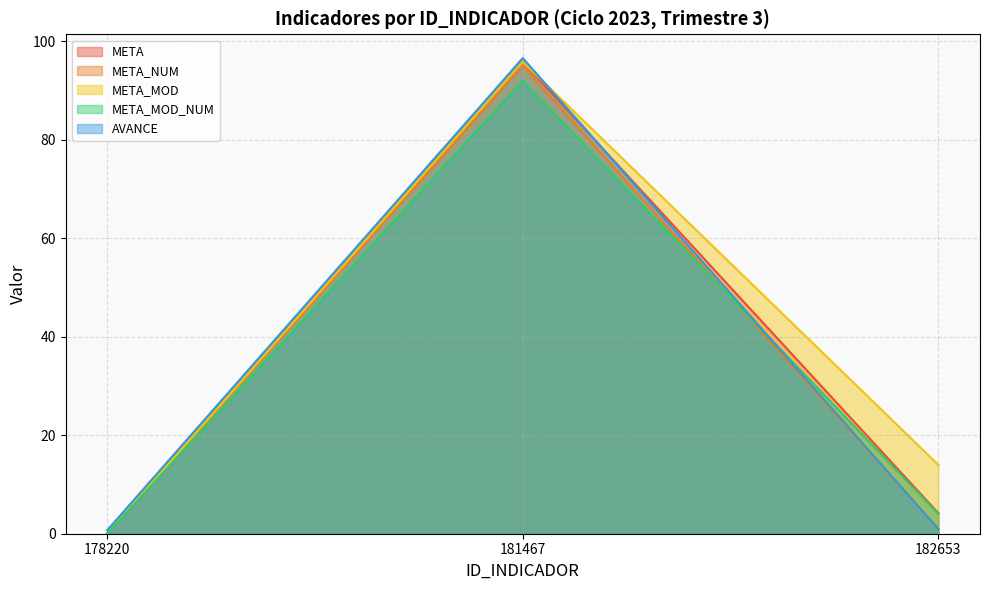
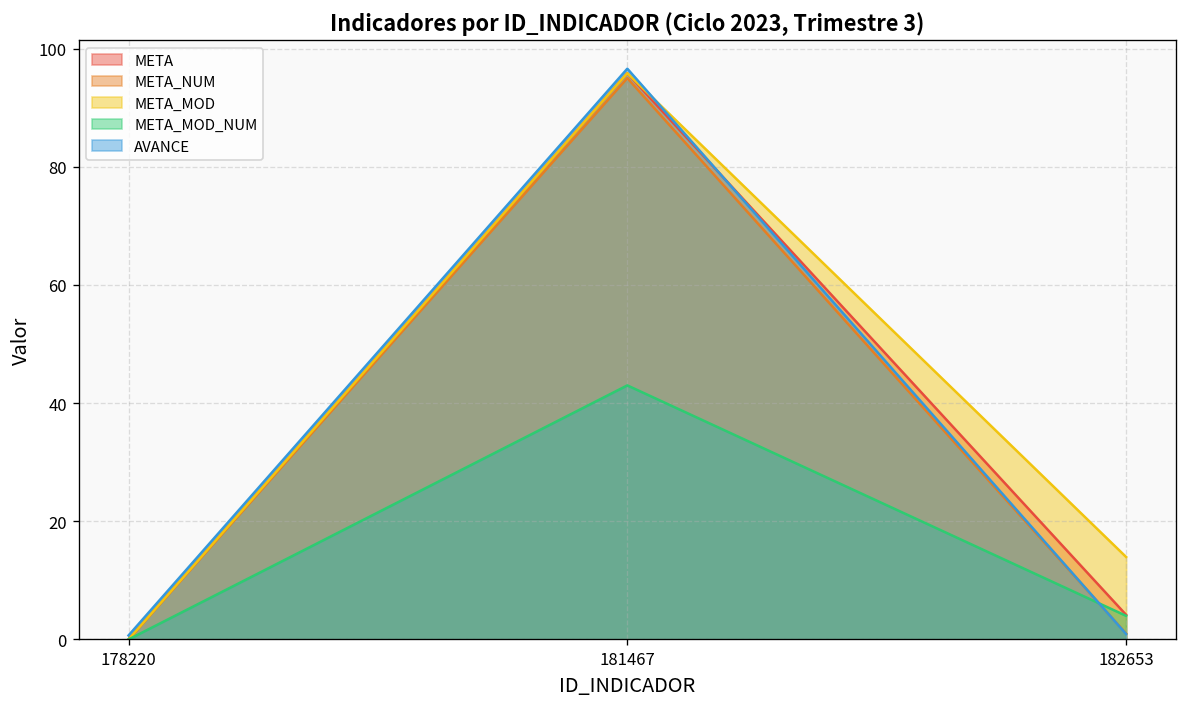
  {
    "META_MOD_NUM": {
-     "181467": 92
+     "181467": 43
    },
    "AVANCE": {
      "178220": 1,
      "181467": 97
    }
  }
